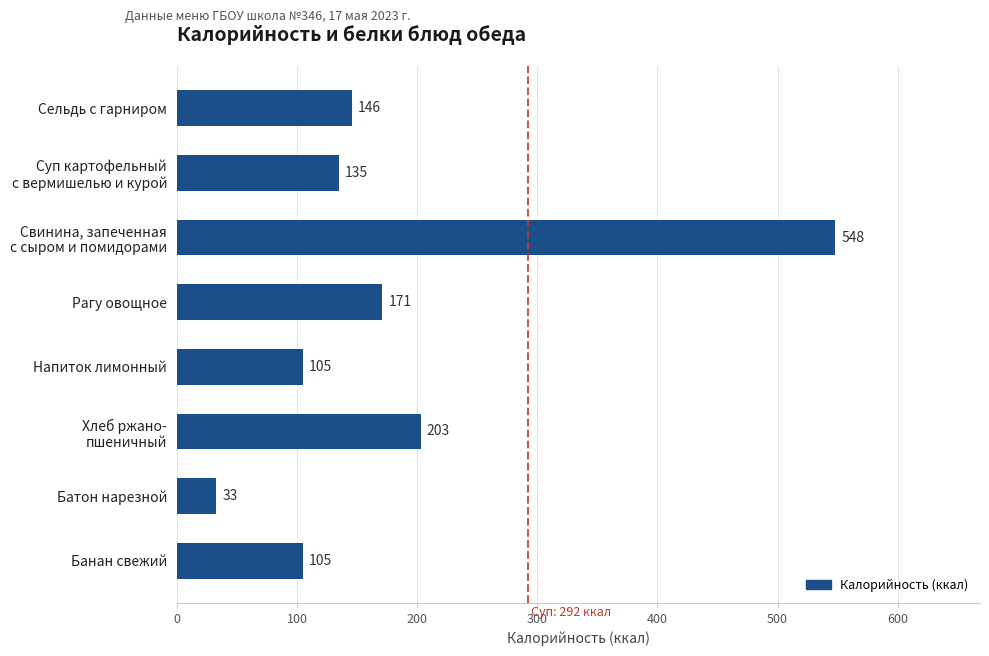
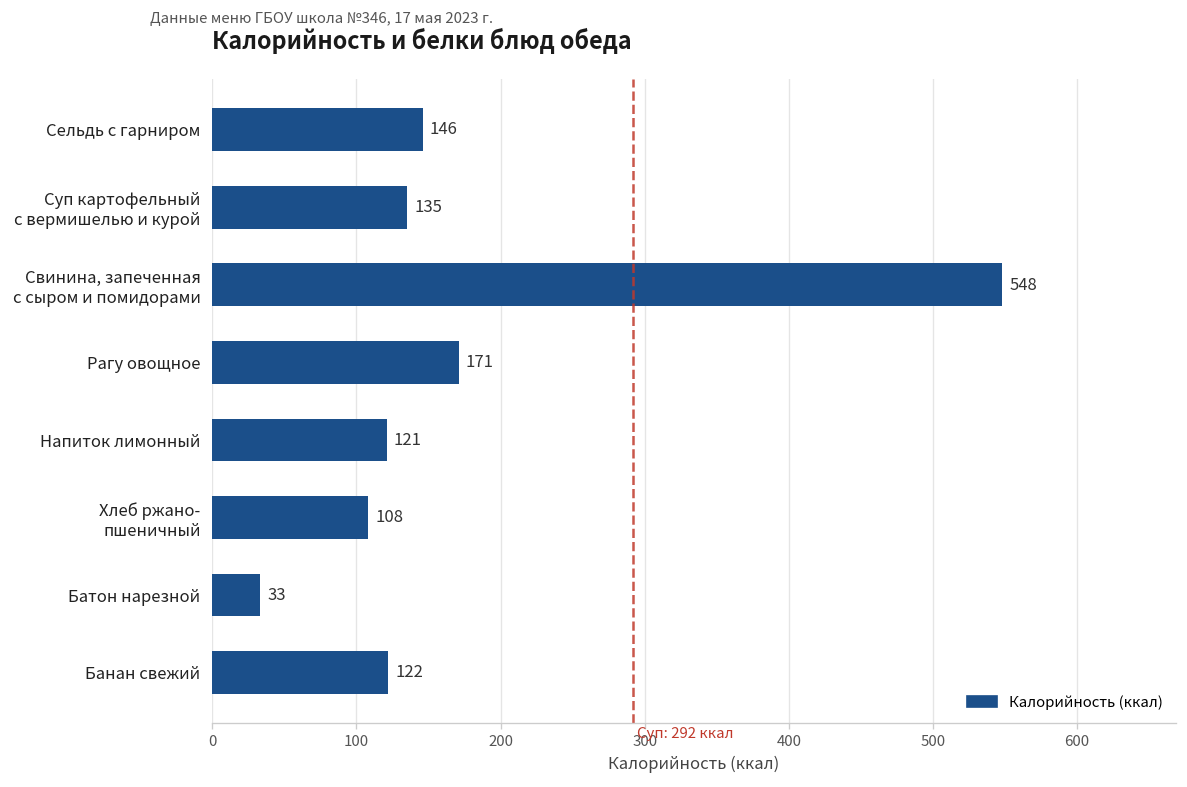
  {
    "Сельдь с гарниром": 146,
    "Суп картофельный с вермишелью и курой": 135,
    "Свинина, запеченная с сыром и помидорами": 548,
    "Рагу овощное": 171,
-   "Напиток лимонный": 105,
-   "Хлеб ржано- пшеничный": 203,
+   "Напиток лимонный": 121,
+   "Хлеб ржано- пшеничный": 108,
    "Батон нарезной": 33,
-   "Банан свежий": 105
+   "Банан свежий": 122
  }
